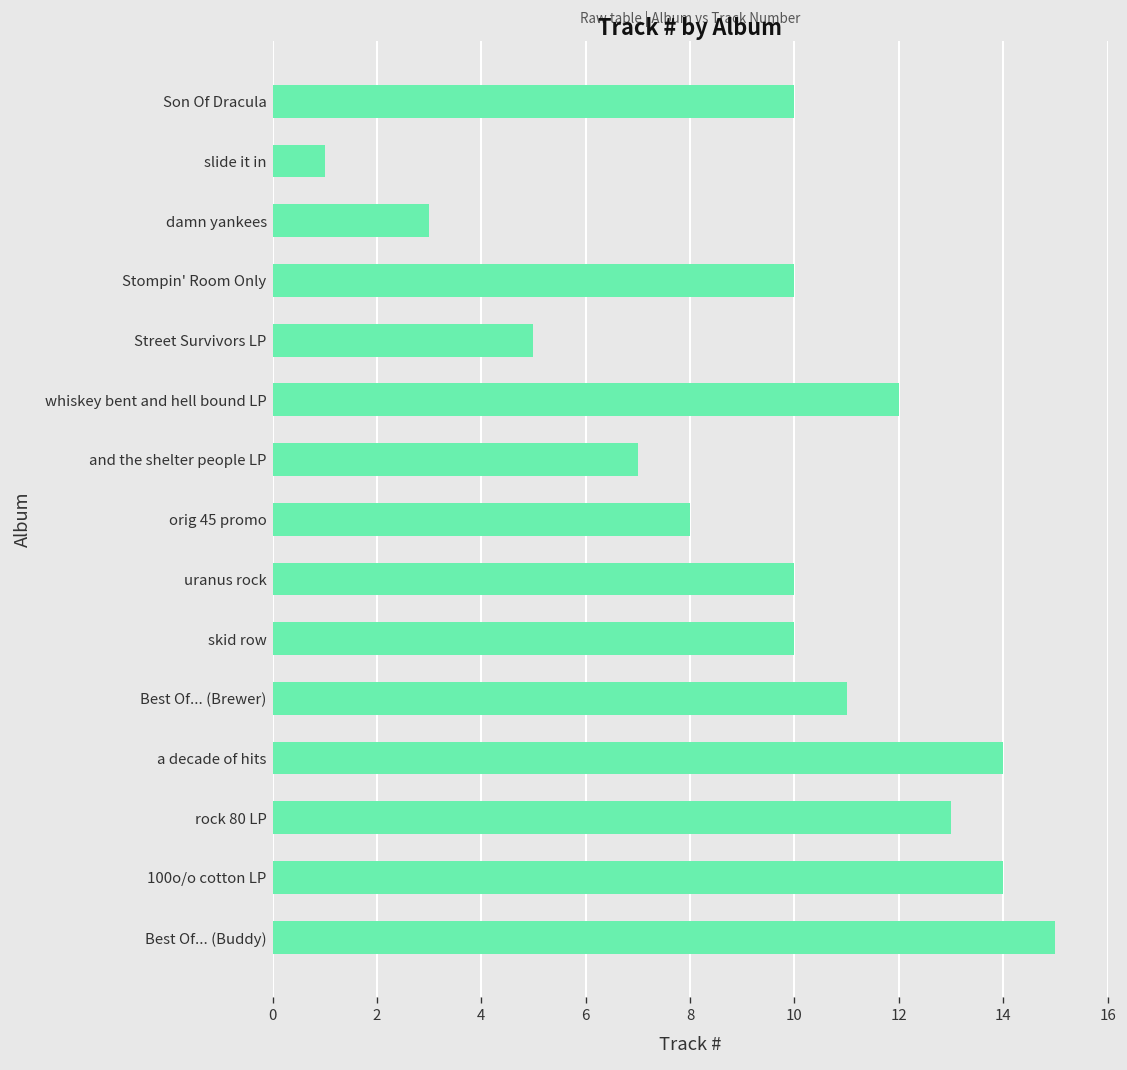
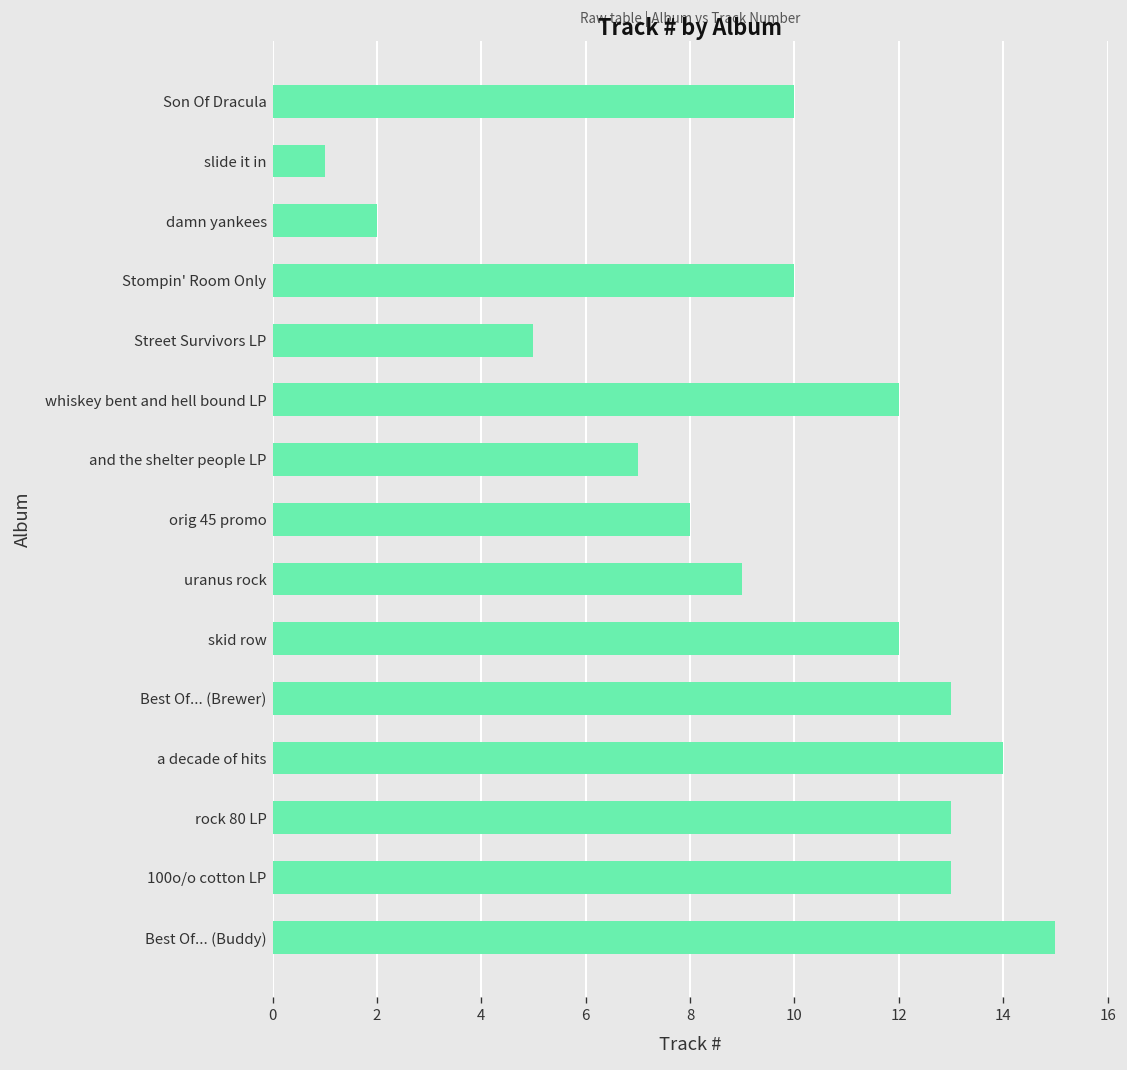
  {
    "Son Of Dracula": 10,
    "slide it in": 1,
-   "damn yankees": 3,
+   "damn yankees": 2,
    "Stompin' Room Only": 10,
    "Street Survivors LP": 5,
    "whiskey bent and hell bound LP": 12,
    "and the shelter people LP": 7,
    "orig 45 promo": 8,
-   "uranus rock": 10,
-   "skid row": 10,
-   "Best Of... (Brewer)": 11,
+   "uranus rock": 9,
+   "skid row": 12,
+   "Best Of... (Brewer)": 13,
    "a decade of hits": 14,
    "rock 80 LP": 13,
-   "100o/o cotton LP": 14,
+   "100o/o cotton LP": 13,
    "Best Of... (Buddy)": 15
  }
